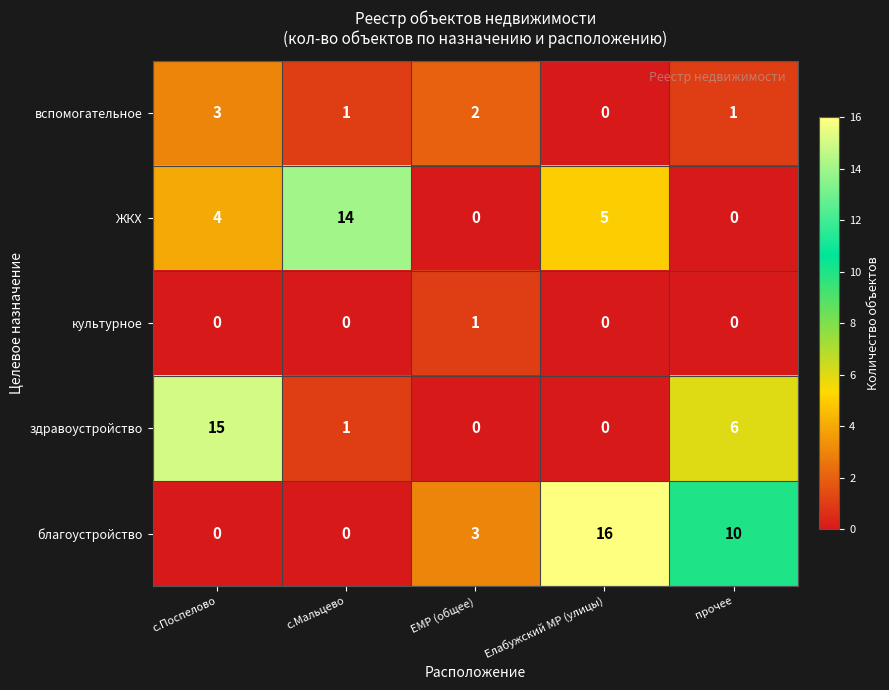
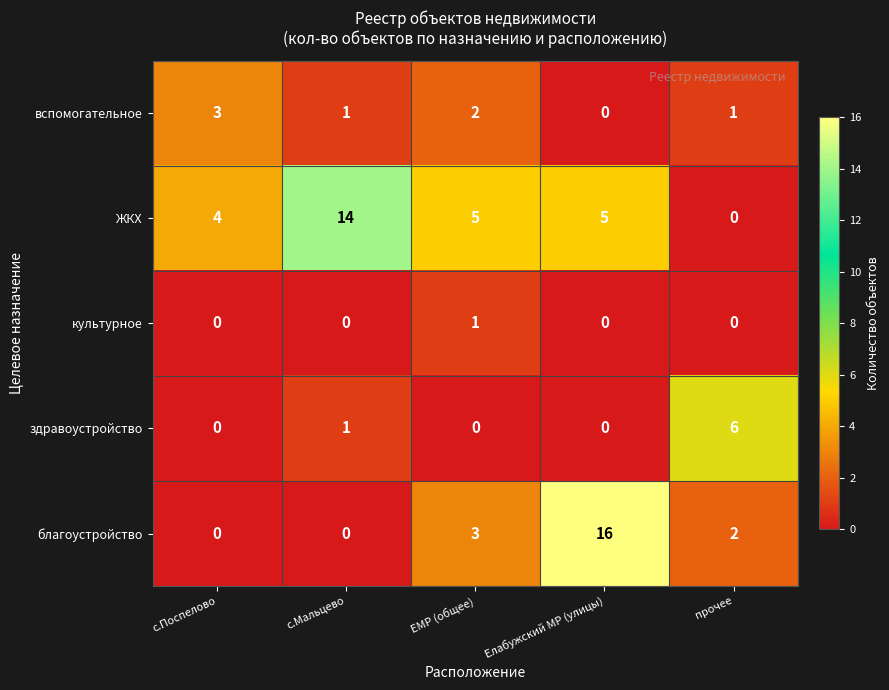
  {
    "вспомогательное": {
      "с.Поспелово": 3,
      "с.Мальцево": 1,
      "ЕМР (общее)": 2,
      "Елабужский МР (улицы)": 0
    },
    "ЖКХ": {
      "с.Поспелово": 4,
      "с.Мальцево": 14,
-     "ЕМР (общее)": 0,
+     "ЕМР (общее)": 5,
      "Елабужский МР (улицы)": 5,
      "прочее": 0
    },
    "культурное": {
      "с.Поспелово": 0,
      "с.Мальцево": 0,
      "ЕМР (общее)": 1,
      "Елабужский МР (улицы)": 0,
      "прочее": 0
    },
    "здравоустройство": {
-     "с.Поспелово": 15,
+     "с.Поспелово": 0,
      "с.Мальцево": 1,
      "ЕМР (общее)": 0,
      "Елабужский МР (улицы)": 0,
      "прочее": 6
    },
    "благоустройство": {
      "с.Поспелово": 0,
      "с.Мальцево": 0,
      "ЕМР (общее)": 3,
      "Елабужский МР (улицы)": 16,
-     "прочее": 10
+     "прочее": 2
    }
  }
